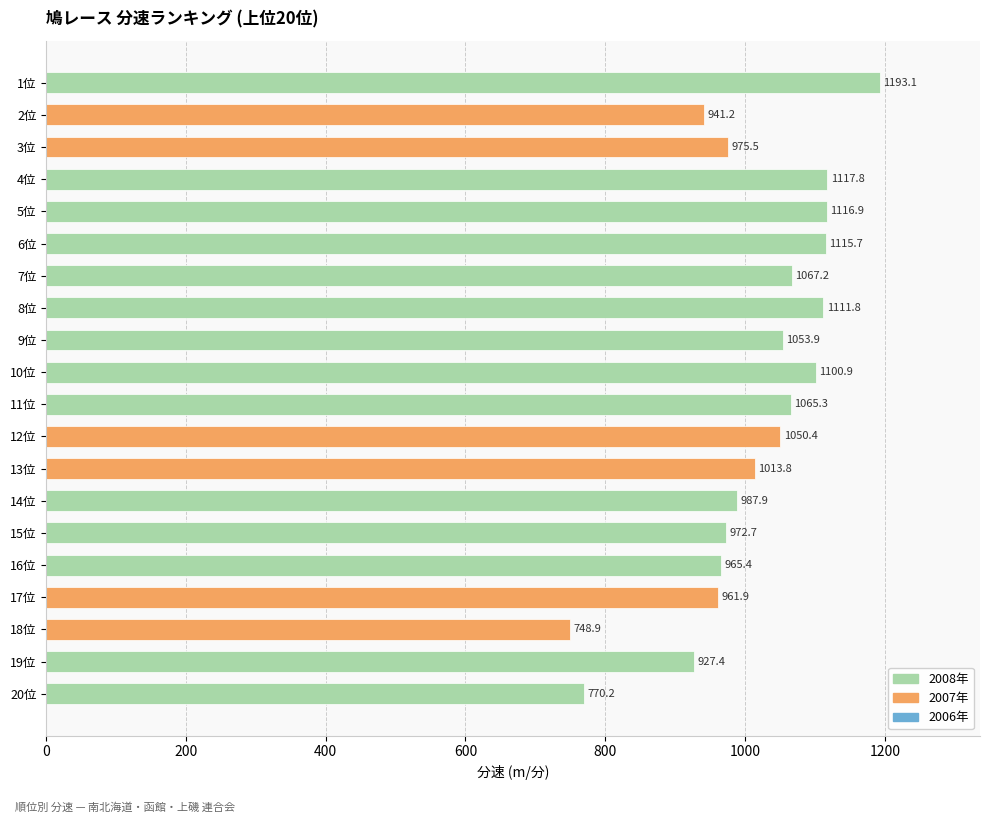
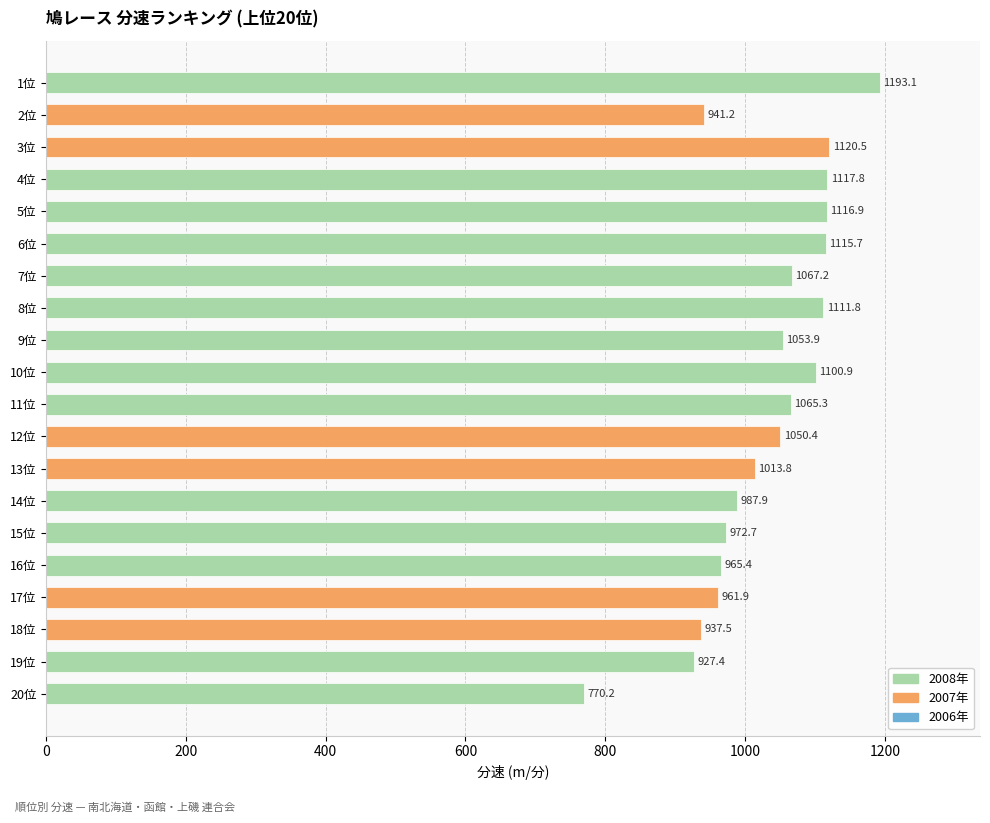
  {
    "1位": 1193.1,
    "2位": 941.2,
-   "3位": 975.5,
+   "3位": 1120.5,
    "4位": 1117.8,
    "5位": 1116.9,
    "6位": 1115.7,
    "7位": 1067.2,
    "8位": 1111.8,
    "9位": 1053.9,
    "10位": 1100.9,
    "11位": 1065.3,
    "12位": 1050.4,
    "13位": 1013.8,
    "14位": 987.9,
    "15位": 972.7,
    "16位": 965.4,
    "17位": 961.9,
-   "18位": 748.9,
+   "18位": 937.5,
    "19位": 927.4,
    "20位": 770.2
  }
